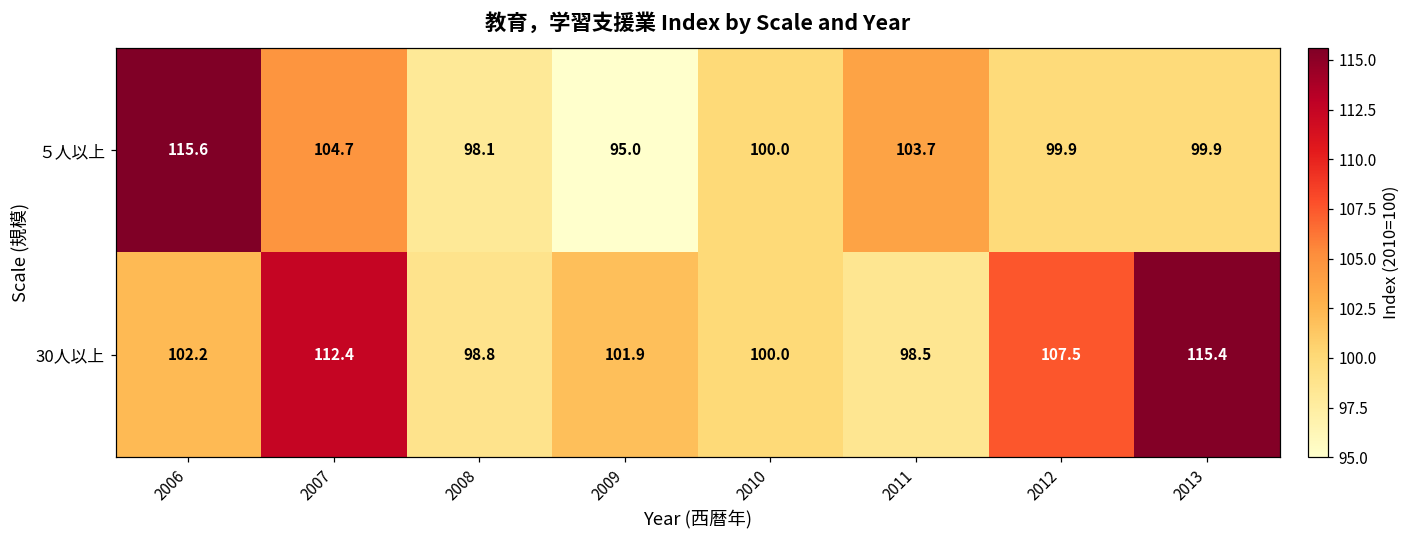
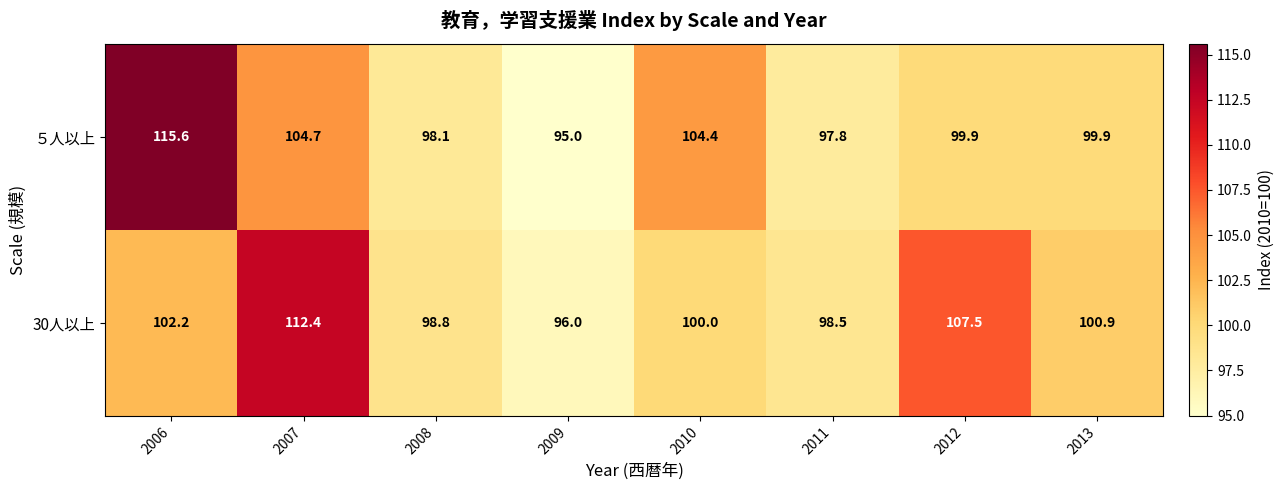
  {
    "５人以上": {
      "2006": 115.6,
      "2007": 104.7,
      "2008": 98.1,
      "2009": 95.0,
-     "2010": 100.0,
-     "2011": 103.7,
+     "2010": 104.4,
+     "2011": 97.8,
      "2012": 99.9,
      "2013": 99.9
    },
    "30人以上": {
      "2006": 102.2,
      "2007": 112.4,
      "2008": 98.8,
-     "2009": 101.9,
+     "2009": 96.0,
      "2010": 100.0,
      "2011": 98.5,
      "2012": 107.5,
-     "2013": 115.4
+     "2013": 100.9
    }
  }
